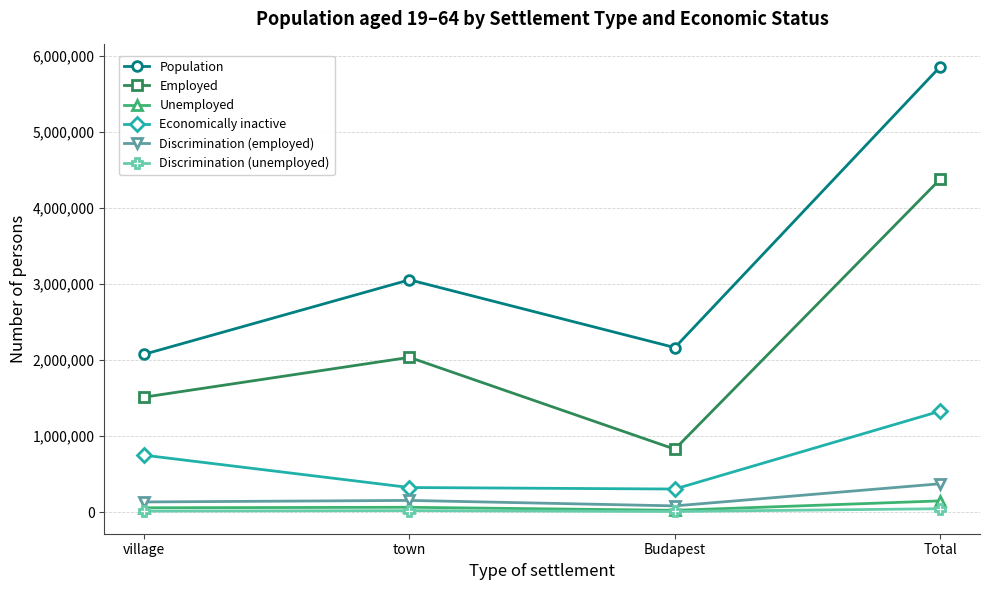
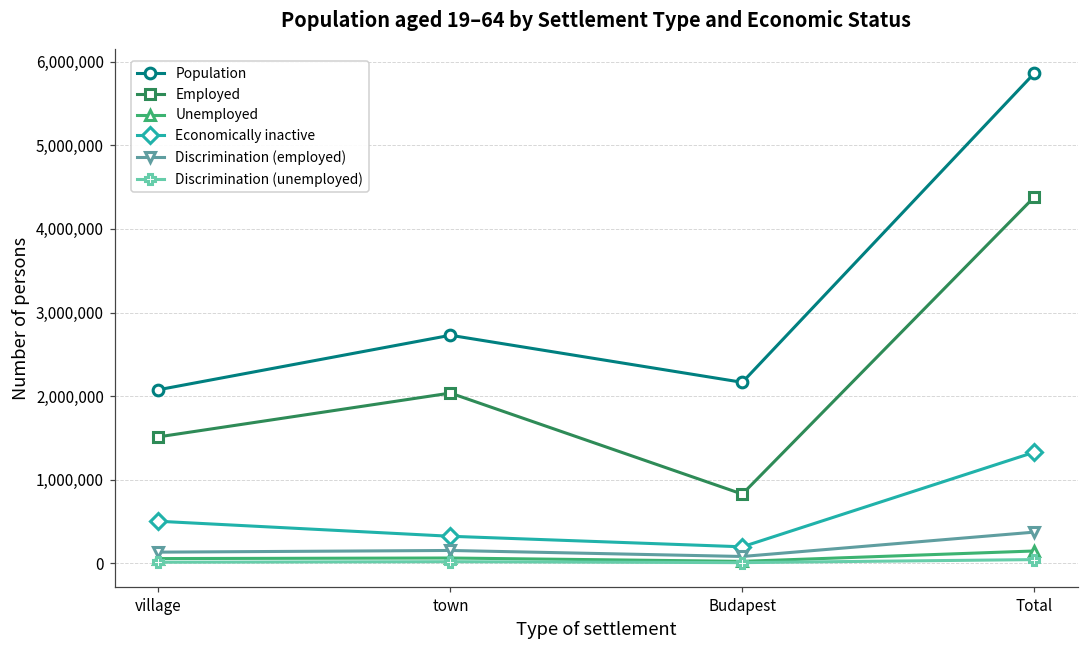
  {
    "Population": {
      "village": "2,100,000",
-     "town": "3,100,000",
+     "town": "2,700,000",
      "Budapest": "2,200,000",
      "Total": "5,900,000"
    },
    "Economically inactive": {
-     "village": "800,000",
+     "village": "500,000",
      "town": "300,000",
-     "Budapest": "300,000",
+     "Budapest": "200,000",
      "Total": "1,300,000"
    }
  }
